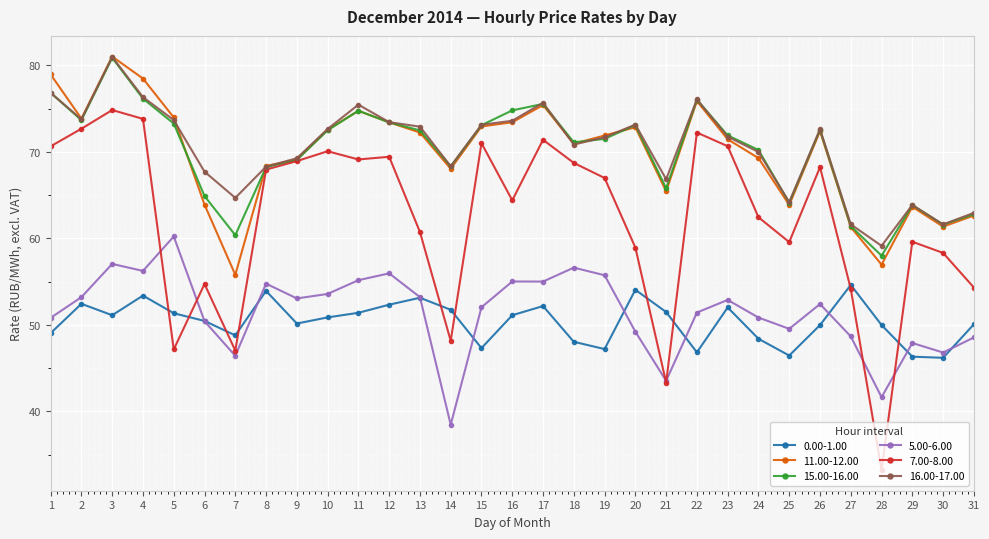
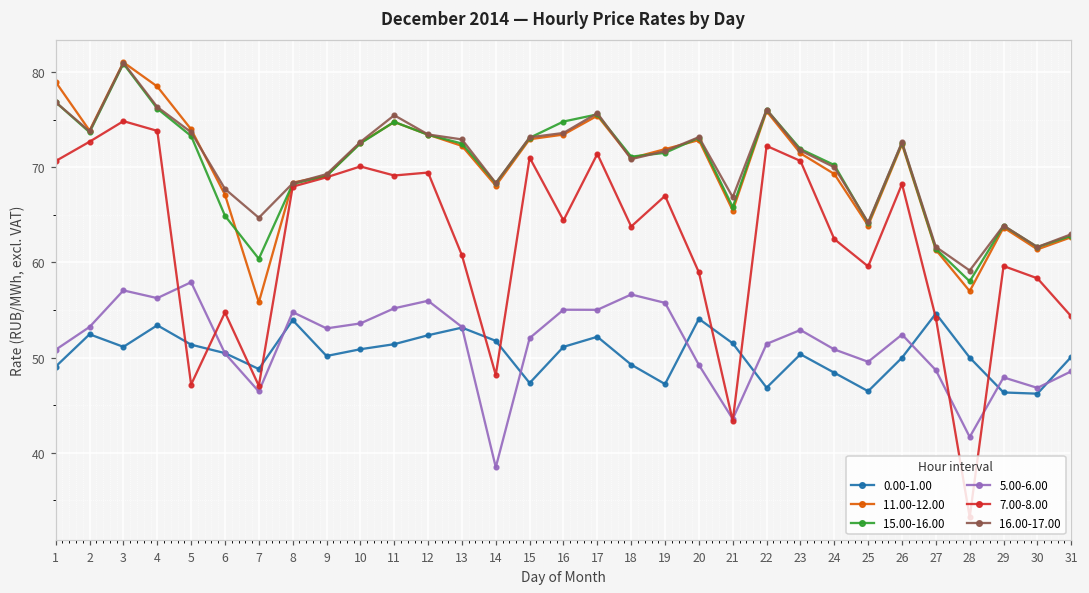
  {
    "0.00-1.00": {
      "1": 49,
      "2": 52,
      "3": 51,
      "4": 53,
      "5": 51,
      "7": 49,
      "8": 54,
      "9": 50,
      "10": 51,
      "11": 51,
      "12": 52,
      "14": 52,
      "15": 47,
      "16": 51,
      "17": 52,
-     "18": 48,
+     "18": 49,
      "19": 47,
      "20": 54,
      "21": 51,
      "22": 47,
-     "23": 52,
+     "23": 50,
      "24": 48,
      "25": 46,
      "26": 50,
      "27": 55,
      "28": 50,
      "29": 46,
      "30": 46,
      "31": 50
    },
    "11.00-12.00": {
      "1": 79,
      "4": 78,
      "5": 74,
-     "6": 64,
+     "6": 67,
      "7": 56,
      "21": 65,
      "23": 71,
      "24": 69,
      "28": 57
    },
    "15.00-16.00": {
      "5": 73,
      "6": 65,
      "7": 60,
      "16": 75,
      "21": 66,
      "28": 58
    },
    "5.00-6.00": {
      "1": 51,
      "2": 53,
      "3": 57,
      "4": 56,
-     "5": 60,
+     "5": 58,
      "7": 46,
      "8": 55,
      "9": 53,
      "10": 54,
      "11": 55,
      "12": 56,
      "14": 38,
      "15": 52,
      "16": 55,
      "17": 55,
      "18": 57,
      "19": 56,
      "20": 49,
      "22": 51,
      "23": 53,
      "24": 51,
      "25": 50,
      "26": 52,
      "27": 49,
      "28": 42,
      "29": 48,
      "30": 47,
      "31": 49
    },
    "7.00-8.00": {
      "1": 71,
      "2": 73,
      "3": 75,
      "4": 74,
      "5": 47,
      "6": 55,
      "7": 47,
      "10": 70,
      "11": 69,
      "12": 69,
      "13": 61,
      "14": 48,
      "15": 71,
      "16": 64,
      "17": 71,
-     "18": 69,
+     "18": 64,
      "19": 67,
      "20": 59,
      "22": 72,
      "23": 71,
      "24": 62,
      "25": 60,
      "26": 68,
      "27": 54,
      "29": 60,
      "30": 58,
      "31": 54
    },
    "16.00-17.00": {
      "5": 74,
      "6": 68,
      "7": 65,
      "11": 75,
      "13": 73,
      "21": 67,
      "28": 59
    }
  }
